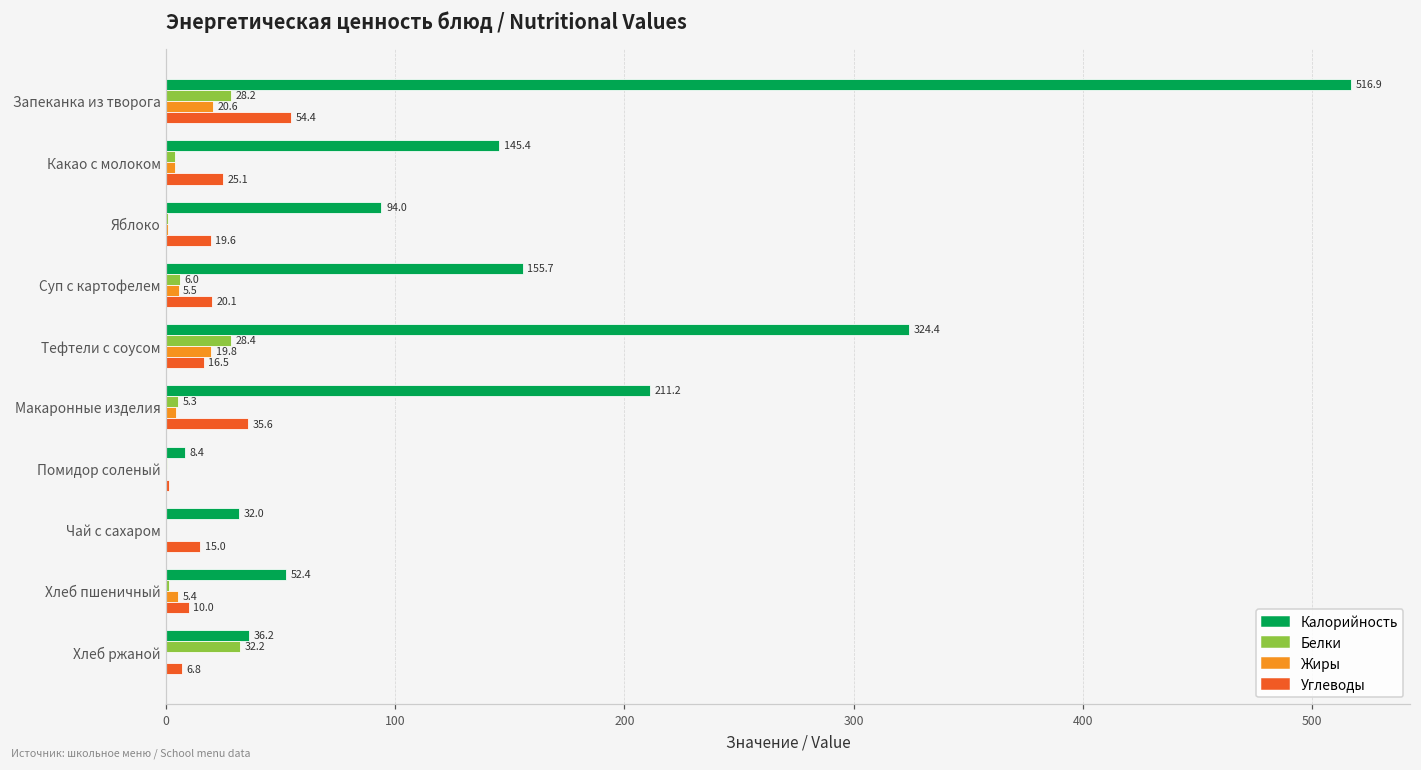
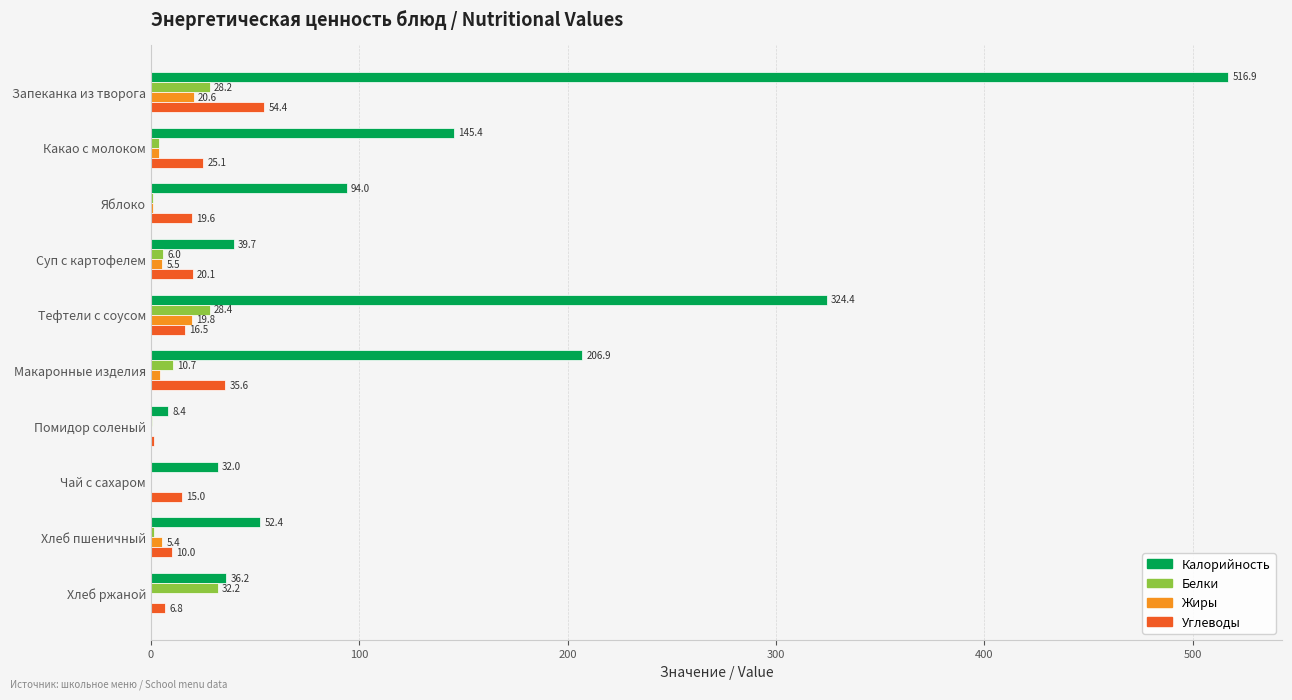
  {
    "Калорийность": {
      "Запеканка из творога": 516.9,
      "Какао с молоком": 145.4,
      "Яблоко": 94.0,
-     "Суп с картофелем": 155.7,
+     "Суп с картофелем": 39.7,
      "Тефтели с соусом": 324.4,
-     "Макаронные изделия": 211.2,
+     "Макаронные изделия": 206.9,
      "Помидор соленый": 8.4,
      "Чай с сахаром": 32.0,
      "Хлеб пшеничный": 52.4,
      "Хлеб ржаной": 36.2
    },
    "Белки": {
      "Запеканка из творога": 28.2,
      "Суп с картофелем": 6.0,
      "Тефтели с соусом": 28.4,
-     "Макаронные изделия": 5.3,
+     "Макаронные изделия": 10.7,
      "Хлеб ржаной": 32.2
    }
  }
